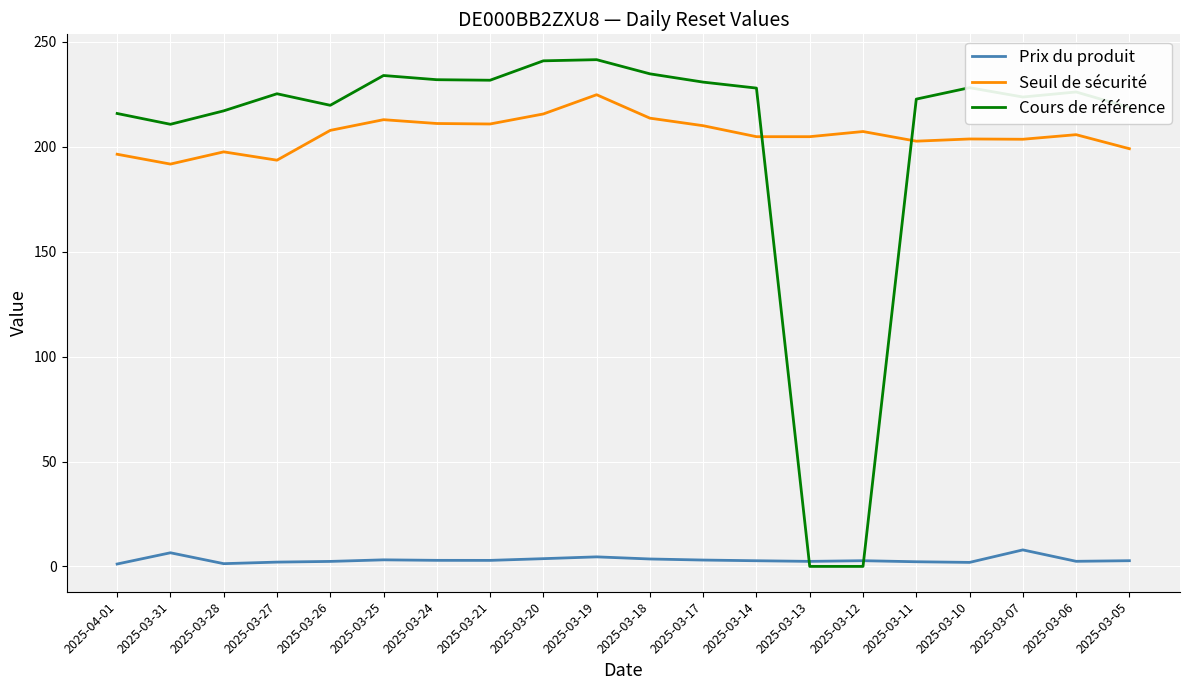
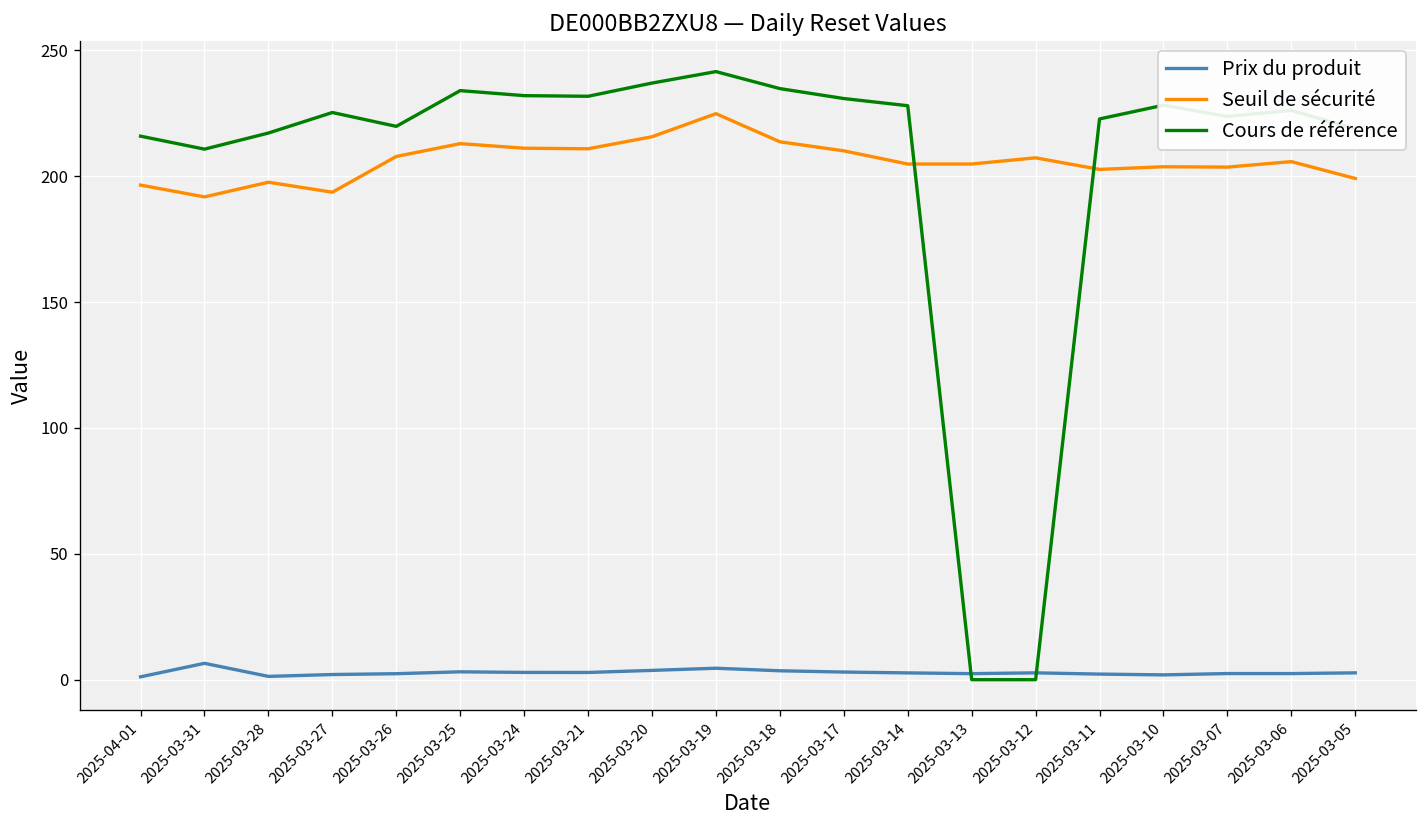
  {
    "Prix du produit": {
      "2025-04-01": 1,
      "2025-03-31": 7,
      "2025-03-28": 1,
      "2025-03-27": 2,
      "2025-03-26": 2,
      "2025-03-25": 3,
      "2025-03-24": 3,
      "2025-03-21": 3,
      "2025-03-20": 4,
      "2025-03-19": 5,
      "2025-03-18": 4,
      "2025-03-17": 3,
      "2025-03-14": 3,
      "2025-03-13": 2,
      "2025-03-12": 3,
      "2025-03-11": 2,
      "2025-03-10": 2,
-     "2025-03-07": 8,
+     "2025-03-07": 2,
      "2025-03-06": 2,
      "2025-03-05": 3
    },
    "Seuil de sécurité": {
      "2025-04-01": 196,
      "2025-03-31": 192,
      "2025-03-28": 198,
      "2025-03-27": 194,
      "2025-03-26": 208,
      "2025-03-25": 213,
      "2025-03-24": 211,
      "2025-03-21": 211,
      "2025-03-20": 216,
      "2025-03-19": 225,
      "2025-03-18": 214,
      "2025-03-17": 210,
      "2025-03-14": 205,
      "2025-03-13": 205,
      "2025-03-12": 207,
      "2025-03-11": 203,
      "2025-03-10": 204,
      "2025-03-07": 204,
      "2025-03-06": 206,
      "2025-03-05": 199
    },
    "Cours de référence": {
      "2025-04-01": 216,
      "2025-03-31": 211,
      "2025-03-28": 217,
      "2025-03-27": 225,
      "2025-03-26": 220,
      "2025-03-25": 234,
      "2025-03-24": 232,
      "2025-03-21": 232,
-     "2025-03-20": 241,
+     "2025-03-20": 237,
      "2025-03-19": 242,
      "2025-03-18": 235,
      "2025-03-17": 231,
      "2025-03-14": 228,
      "2025-03-13": 0,
      "2025-03-12": 0,
      "2025-03-11": 223
    }
  }
